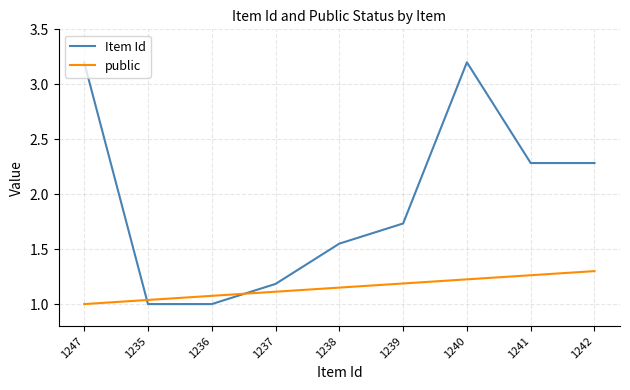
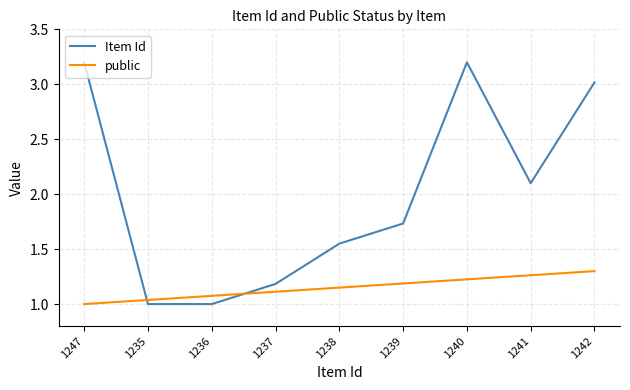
  {
    "Item Id": {
      "1235": 1.00,
      "1236": 1.00,
      "1237": 1.18,
      "1238": 1.55,
      "1239": 1.73,
      "1240": 3.20,
-     "1241": 2.28,
-     "1242": 2.28
+     "1241": 2.10,
+     "1242": 3.02
    },
    "public": {
      "1247": 1.00,
      "1235": 1.04,
      "1236": 1.08,
      "1237": 1.11,
      "1238": 1.15,
      "1239": 1.19,
      "1240": 1.23,
      "1241": 1.26,
      "1242": 1.30
    }
  }
